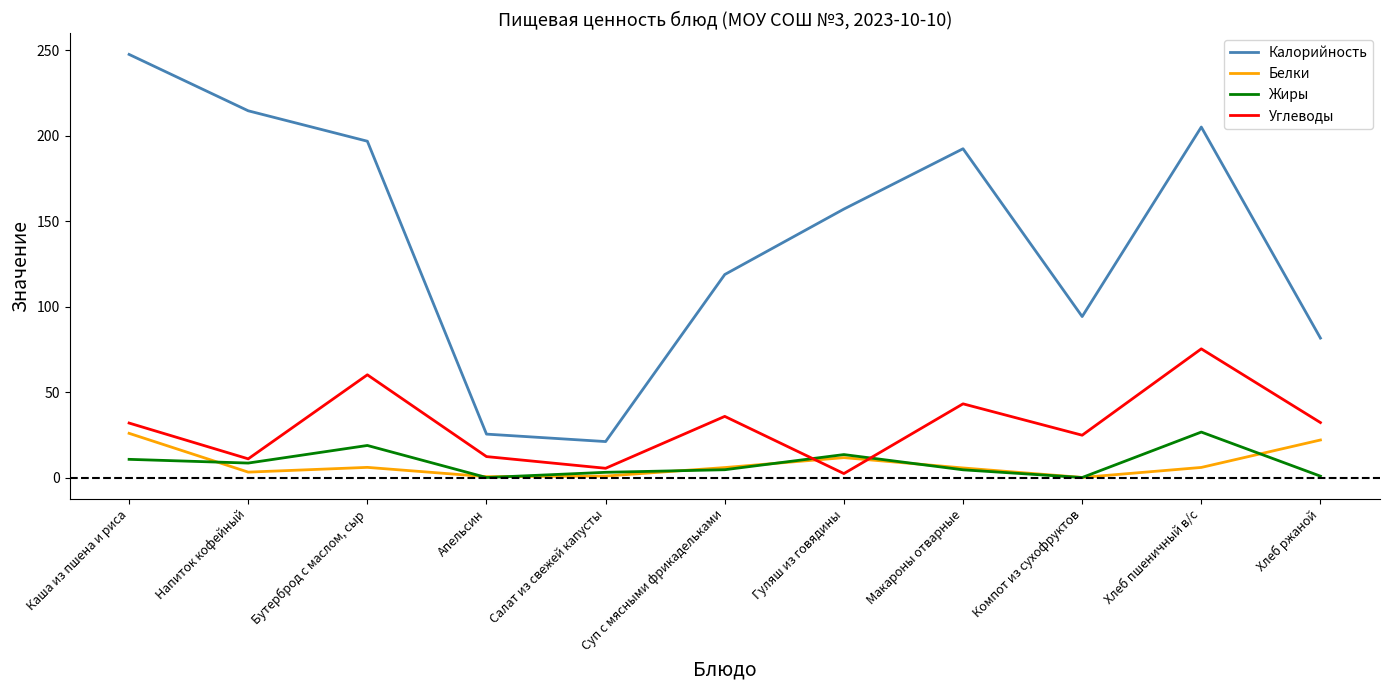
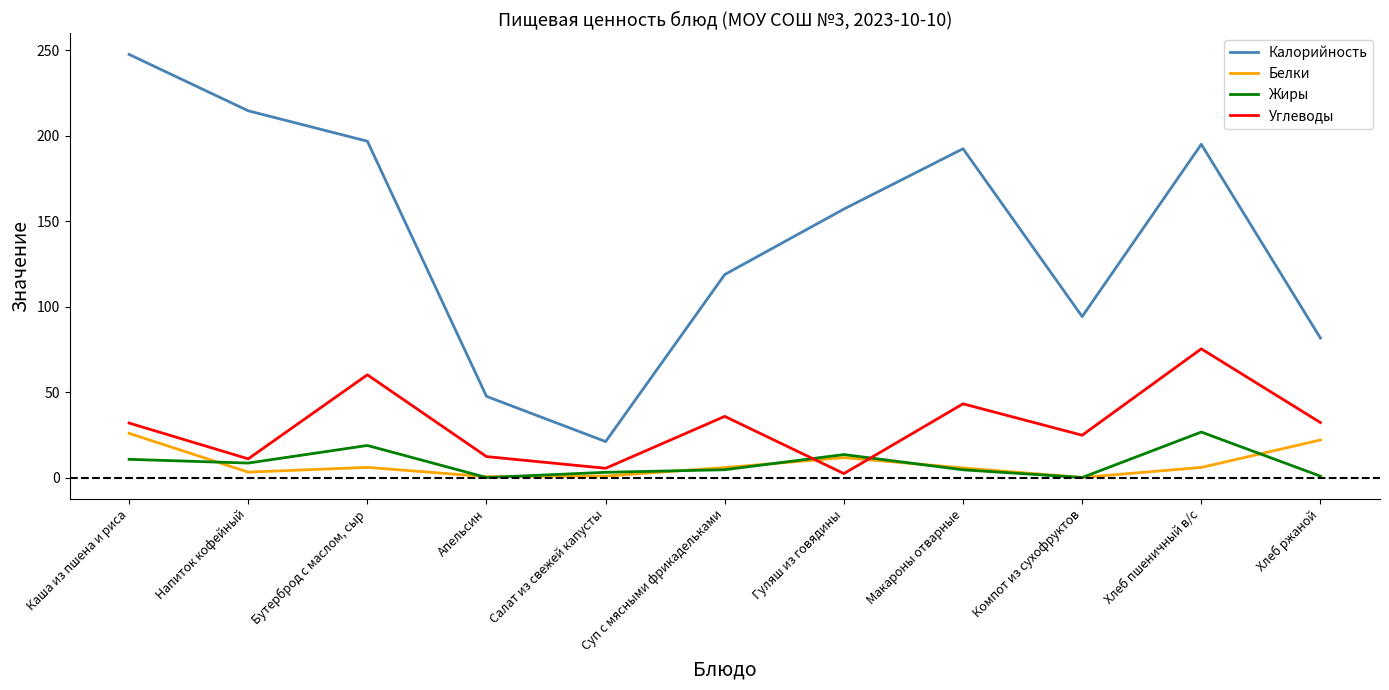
  {
    "Калорийность": {
      "Каша из пшена и риса": 248,
      "Напиток кофейный": 215,
      "Бутерброд с маслом, сыр": 197,
-     "Апельсин": 25,
+     "Апельсин": 48,
      "Салат из свежей капусты": 21,
      "Суп с мясными фрикадельками": 119,
      "Гуляш из говядины": 157,
      "Макароны отварные": 192,
      "Компот из сухофруктов": 94,
-     "Хлеб пшеничный в/с": 205,
+     "Хлеб пшеничный в/с": 195,
      "Хлеб ржаной": 82
    },
    "Белки": {
      "Каша из пшена и риса": 26,
      "Напиток кофейный": 3,
      "Бутерброд с маслом, сыр": 6,
      "Салат из свежей капусты": 1,
      "Гуляш из говядины": 12,
      "Хлеб пшеничный в/с": 6,
      "Хлеб ржаной": 22
    },
    "Жиры": {
      "Каша из пшена и риса": 11,
      "Напиток кофейный": 8,
      "Бутерброд с маслом, сыр": 19,
      "Салат из свежей капусты": 3,
      "Гуляш из говядины": 13,
      "Хлеб пшеничный в/с": 27,
      "Хлеб ржаной": 1
    },
    "Углеводы": {
      "Каша из пшена и риса": 32,
      "Напиток кофейный": 11,
      "Бутерброд с маслом, сыр": 60,
      "Апельсин": 12,
      "Салат из свежей капусты": 5,
      "Суп с мясными фрикадельками": 36,
      "Гуляш из говядины": 2,
      "Макароны отварные": 43,
      "Компот из сухофруктов": 25,
      "Хлеб пшеничный в/с": 75,
      "Хлеб ржаной": 32
    }
  }
